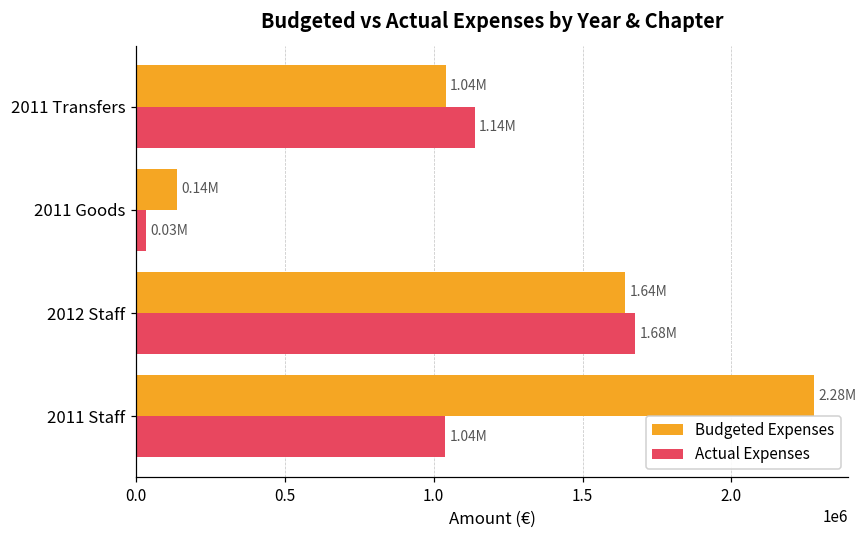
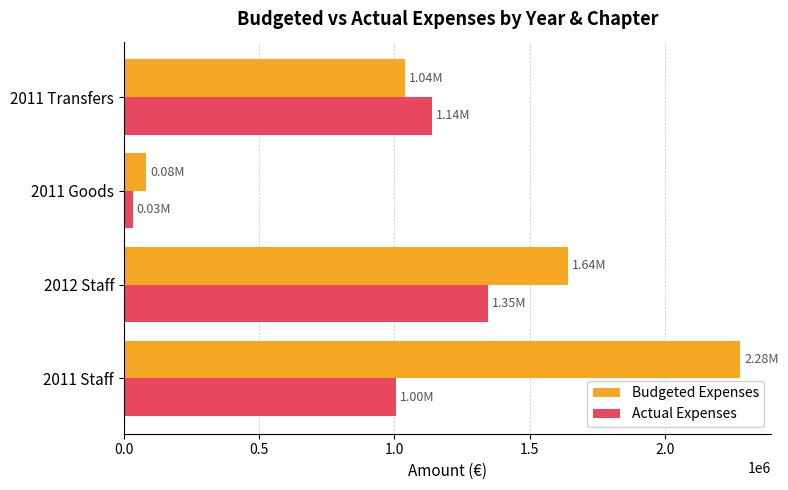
  {
    "Budgeted Expenses": {
      "2011 Transfers": "1.04M",
-     "2011 Goods": "0.14M",
+     "2011 Goods": "0.08M",
      "2012 Staff": "1.64M",
      "2011 Staff": "2.28M"
    },
    "Actual Expenses": {
      "2011 Transfers": "1.14M",
      "2011 Goods": "0.03M",
-     "2012 Staff": "1.68M",
-     "2011 Staff": "1.04M"
+     "2012 Staff": "1.35M",
+     "2011 Staff": "1.00M"
    }
  }
